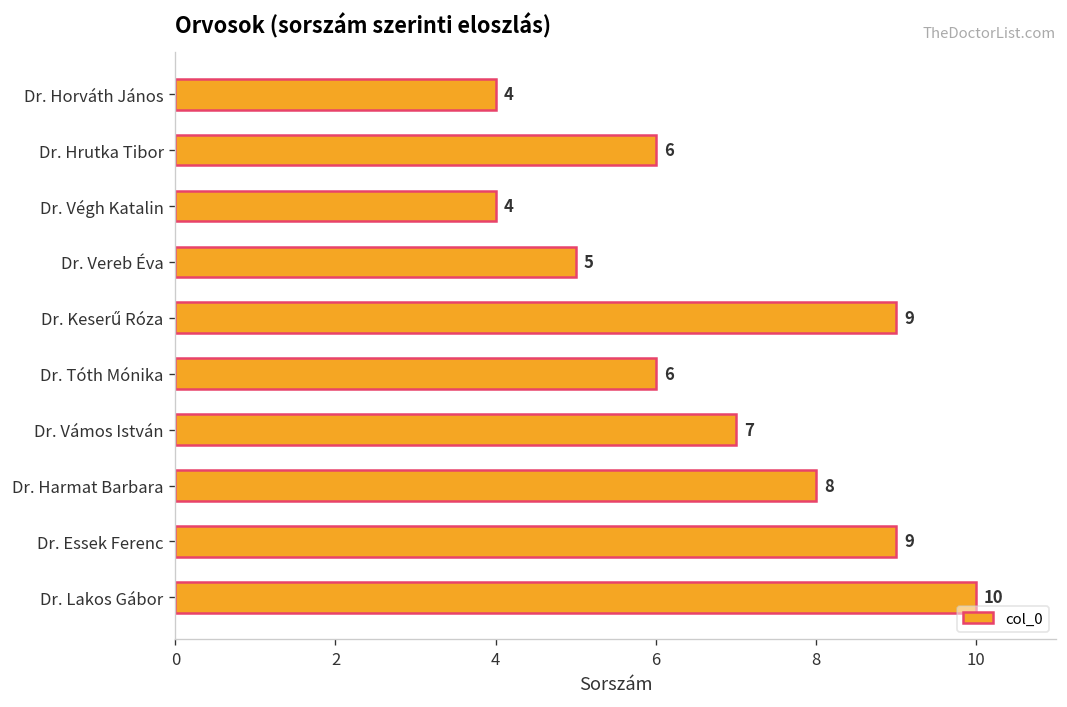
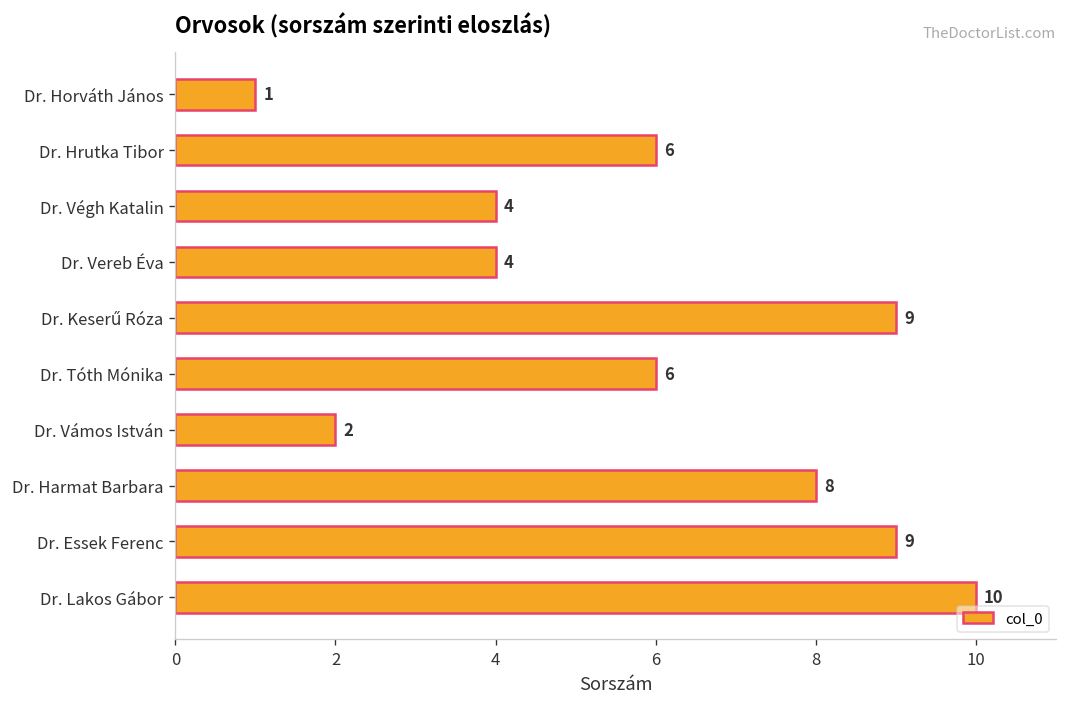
  {
-   "Dr. Horváth János": 4,
+   "Dr. Horváth János": 1,
    "Dr. Hrutka Tibor": 6,
    "Dr. Végh Katalin": 4,
-   "Dr. Vereb Éva": 5,
+   "Dr. Vereb Éva": 4,
    "Dr. Keserű Róza": 9,
    "Dr. Tóth Mónika": 6,
-   "Dr. Vámos István": 7,
+   "Dr. Vámos István": 2,
    "Dr. Harmat Barbara": 8,
    "Dr. Essek Ferenc": 9
  }
